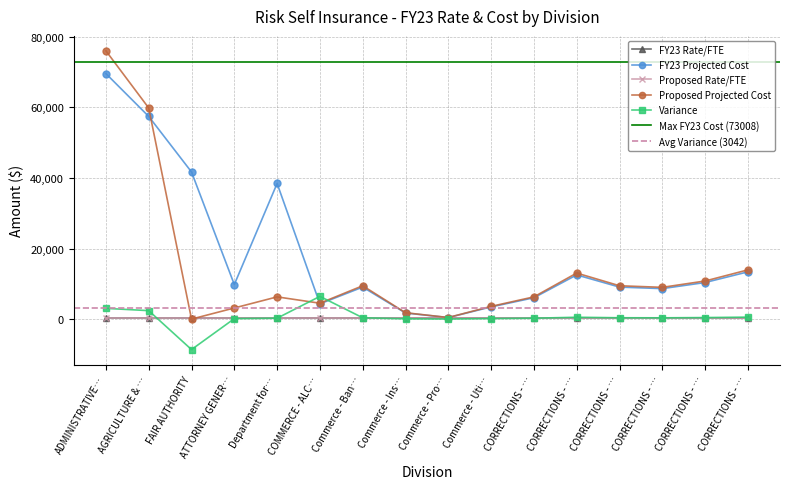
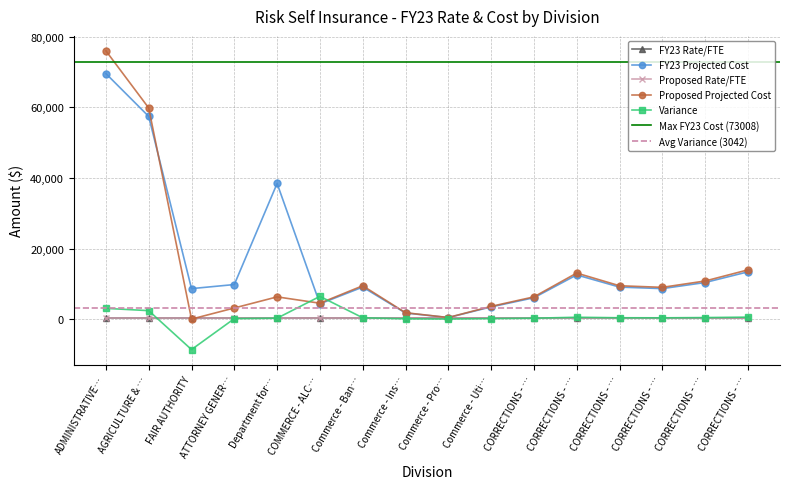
  {
    "FY23 Projected Cost": {
      "ADMINISTRATIVE…": "70,000",
      "AGRICULTURE & …": "57,000",
-     "FAIR AUTHORITY": "42,000",
+     "FAIR AUTHORITY": "9,000",
      "ATTORNEY GENER…": "10,000",
      "Department for…": "38,000"
    },
    "Proposed Projected Cost": {
      "ADMINISTRATIVE…": "76,000",
      "AGRICULTURE & …": "60,000",
      "ATTORNEY GENER…": "3,000",
      "Department for…": "6,000"
    },
    "Variance": {
      "ADMINISTRATIVE…": "3,000",
      "AGRICULTURE & …": "2,000",
      "FAIR AUTHORITY": "-9,000",
      "COMMERCE - ALC…": "6,000"
    }
  }
